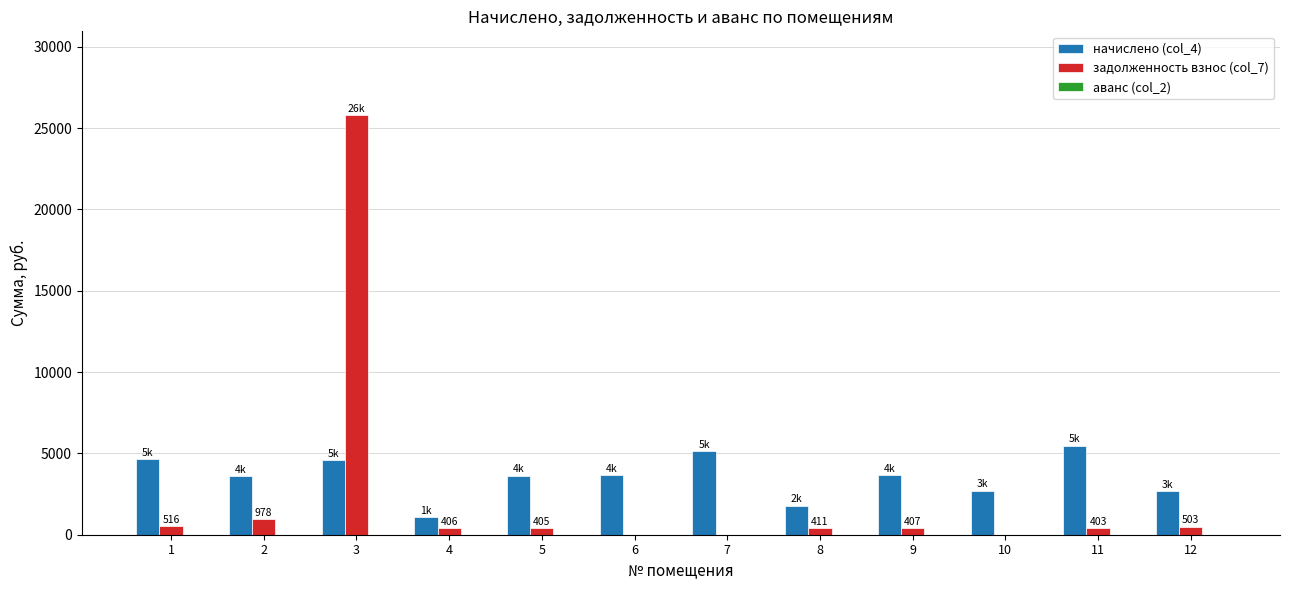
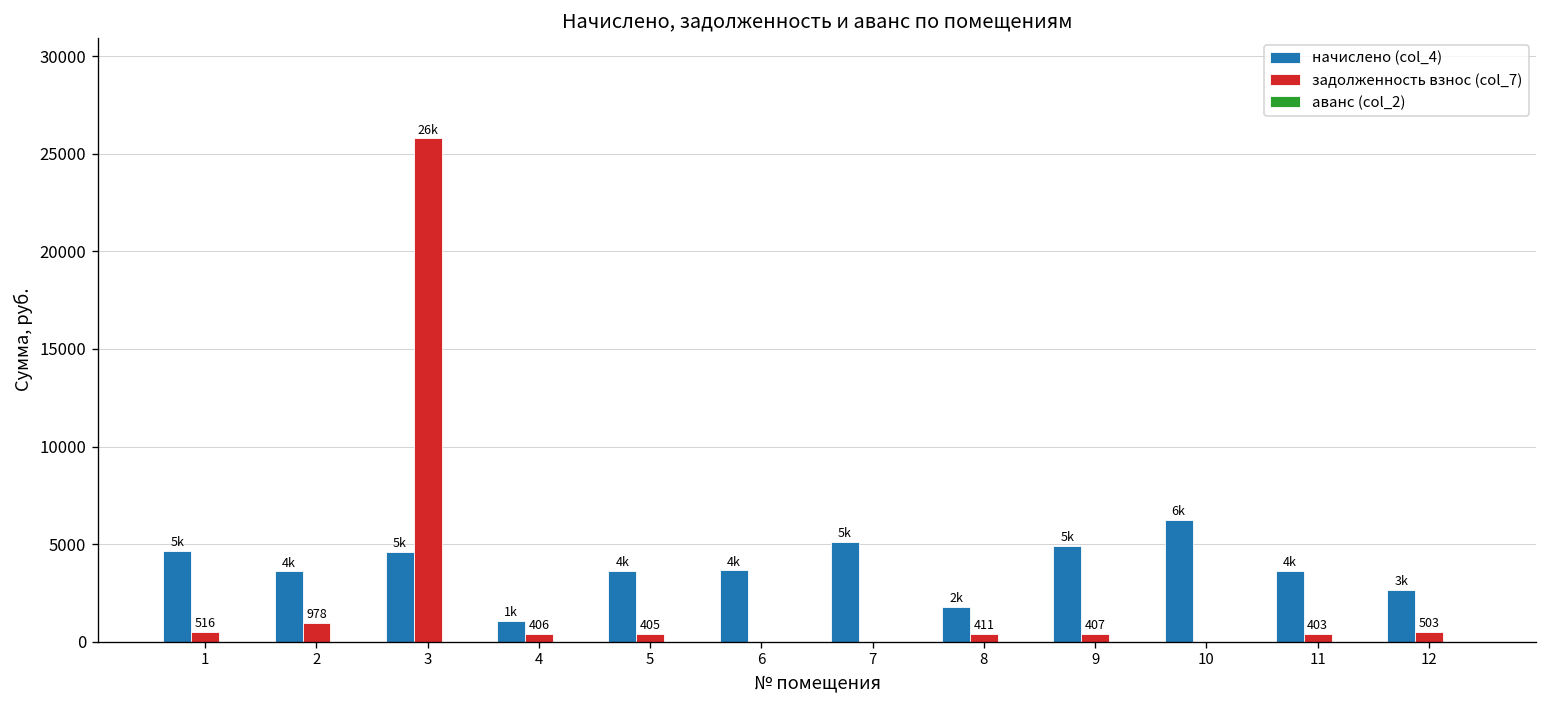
  {
    "начислено (col_4)": {
      "1": "5k",
      "2": "4k",
      "3": "5k",
      "4": "1k",
      "5": "4k",
      "6": "4k",
      "7": "5k",
      "8": "2k",
-     "9": "4k",
-     "10": "3k",
-     "11": "5k",
+     "9": "5k",
+     "10": "6k",
+     "11": "4k",
      "12": "3k"
    },
    "задолженность взнос (col_7)": {
      "1": "516",
      "2": "978",
      "3": "26k",
      "4": "406",
      "5": "405",
      "8": "411",
      "9": "407",
      "11": "403",
      "12": "503"
    },
    "аванс (col_2)": {
      "1": "0",
      "2": "0",
      "3": "0",
      "4": "0",
      "5": "0",
      "6": "0",
      "7": "0",
      "8": "0",
      "9": "0",
      "10": "0",
      "11": "0",
      "12": "0"
    }
  }
